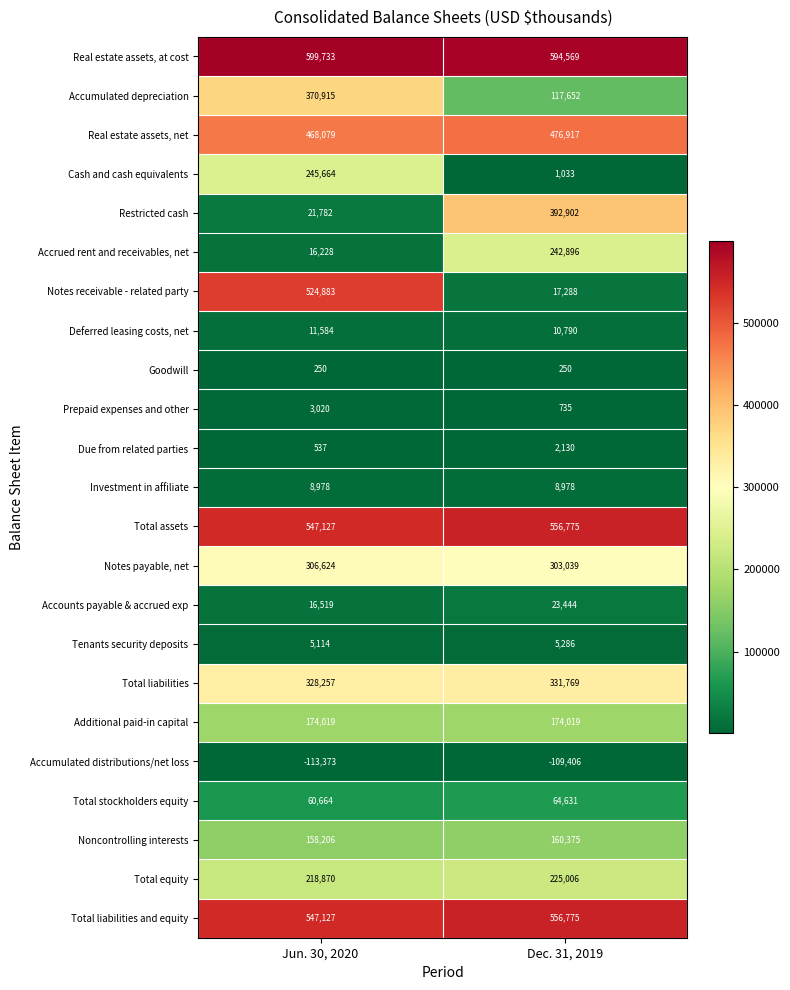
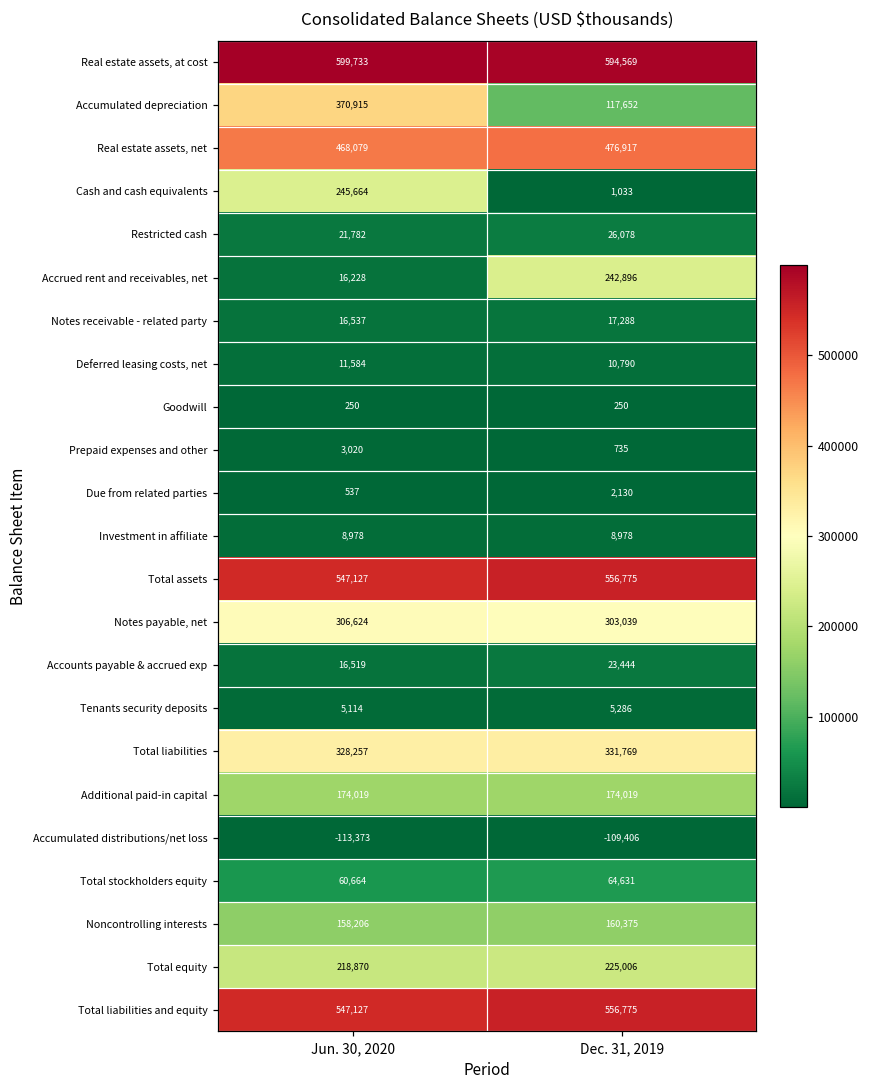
  {
    "Real estate assets, at cost": {
      "Jun. 30, 2020": "599,733",
      "Dec. 31, 2019": "594,569"
    },
    "Accumulated depreciation": {
      "Jun. 30, 2020": "370,915",
      "Dec. 31, 2019": "117,652"
    },
    "Real estate assets, net": {
      "Jun. 30, 2020": "468,079",
      "Dec. 31, 2019": "476,917"
    },
    "Cash and cash equivalents": {
      "Jun. 30, 2020": "245,664",
      "Dec. 31, 2019": "1,033"
    },
    "Restricted cash": {
      "Jun. 30, 2020": "21,782",
-     "Dec. 31, 2019": "392,902"
+     "Dec. 31, 2019": "26,078"
    },
    "Accrued rent and receivables, net": {
      "Jun. 30, 2020": "16,228",
      "Dec. 31, 2019": "242,896"
    },
    "Notes receivable - related party": {
-     "Jun. 30, 2020": "524,883",
+     "Jun. 30, 2020": "16,537",
      "Dec. 31, 2019": "17,288"
    },
    "Deferred leasing costs, net": {
      "Jun. 30, 2020": "11,584",
      "Dec. 31, 2019": "10,790"
    },
    "Goodwill": {
      "Jun. 30, 2020": "250",
      "Dec. 31, 2019": "250"
    },
    "Prepaid expenses and other": {
      "Jun. 30, 2020": "3,020",
      "Dec. 31, 2019": "735"
    },
    "Due from related parties": {
      "Jun. 30, 2020": "537",
      "Dec. 31, 2019": "2,130"
    },
    "Investment in affiliate": {
      "Jun. 30, 2020": "8,978",
      "Dec. 31, 2019": "8,978"
    },
    "Total assets": {
      "Jun. 30, 2020": "547,127",
      "Dec. 31, 2019": "556,775"
    },
    "Notes payable, net": {
      "Jun. 30, 2020": "306,624",
      "Dec. 31, 2019": "303,039"
    },
    "Accounts payable & accrued exp": {
      "Jun. 30, 2020": "16,519",
      "Dec. 31, 2019": "23,444"
    },
    "Tenants security deposits": {
      "Jun. 30, 2020": "5,114",
      "Dec. 31, 2019": "5,286"
    },
    "Total liabilities": {
      "Jun. 30, 2020": "328,257",
      "Dec. 31, 2019": "331,769"
    },
    "Additional paid-in capital": {
      "Jun. 30, 2020": "174,019",
      "Dec. 31, 2019": "174,019"
    },
    "Accumulated distributions/net loss": {
      "Jun. 30, 2020": "-113,373",
      "Dec. 31, 2019": "-109,406"
    },
    "Total stockholders equity": {
      "Jun. 30, 2020": "60,664",
      "Dec. 31, 2019": "64,631"
    },
    "Noncontrolling interests": {
      "Jun. 30, 2020": "158,206",
      "Dec. 31, 2019": "160,375"
    },
    "Total equity": {
      "Jun. 30, 2020": "218,870",
      "Dec. 31, 2019": "225,006"
    },
    "Total liabilities and equity": {
      "Jun. 30, 2020": "547,127",
      "Dec. 31, 2019": "556,775"
    }
  }
